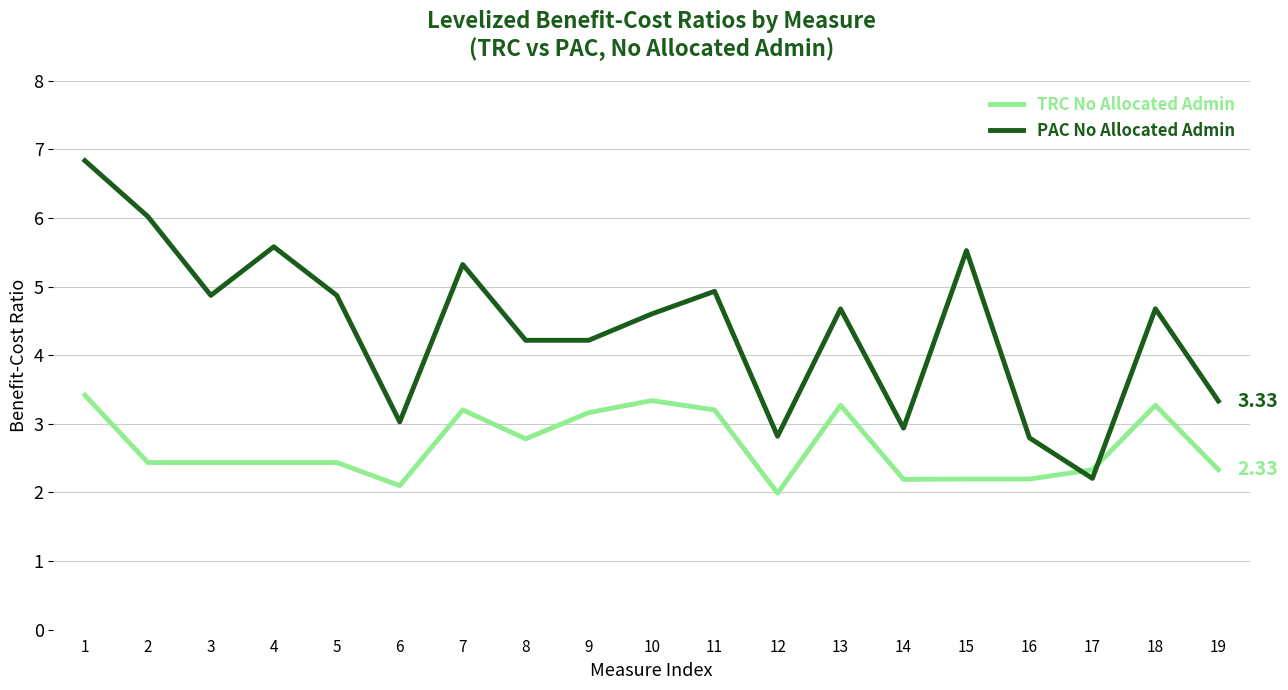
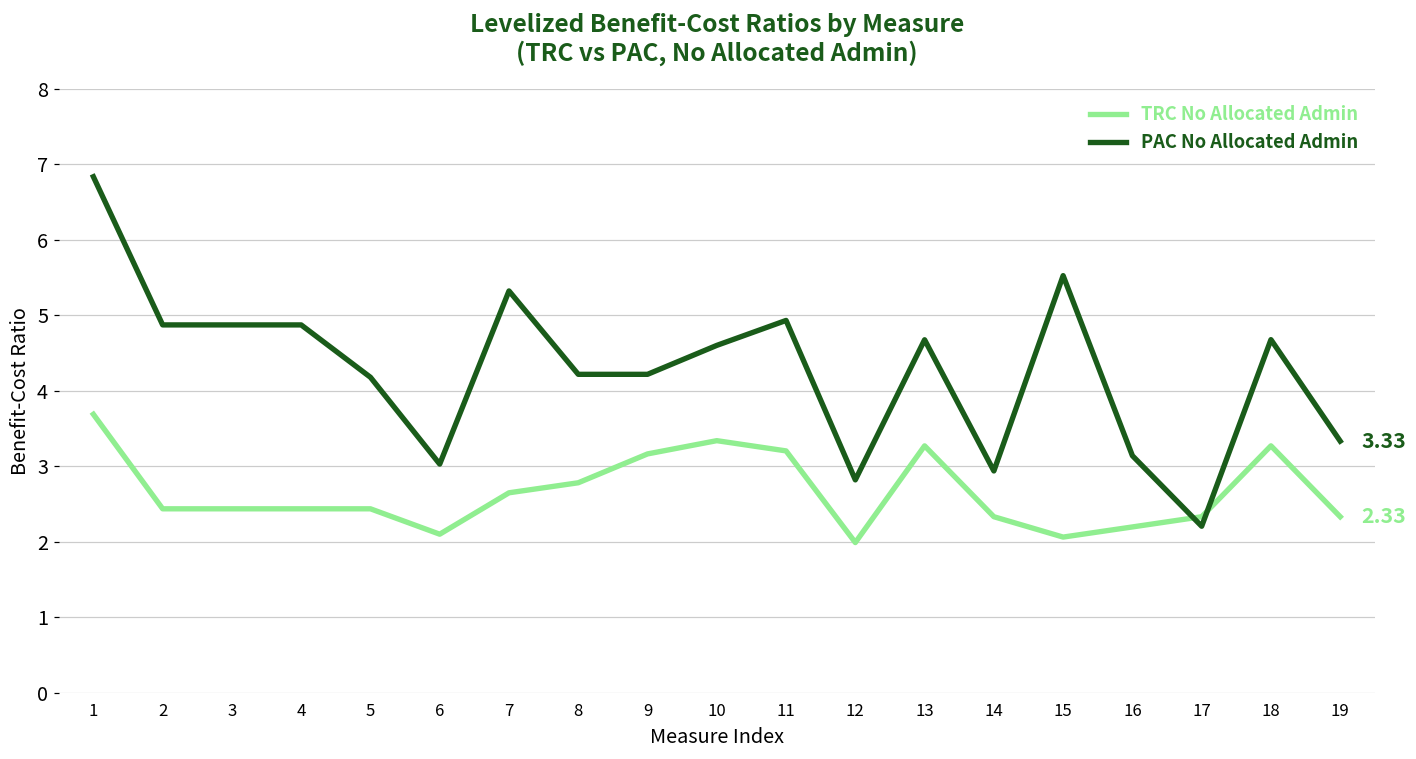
  {
    "TRC No Allocated Admin": {
-     "1": 3.4,
+     "1": 3.7,
      "2": 2.4,
      "3": 2.4,
      "4": 2.4,
      "5": 2.4,
      "6": 2.1,
-     "7": 3.2,
+     "7": 2.6,
      "8": 2.8,
      "9": 3.2,
      "10": 3.3,
      "11": 3.2,
      "12": 2.0,
      "13": 3.3,
-     "14": 2.2,
-     "15": 2.2,
+     "14": 2.3,
+     "15": 2.1,
      "16": 2.2,
      "17": 2.3,
      "18": 3.3
    },
    "PAC No Allocated Admin": {
      "1": 6.8,
-     "2": 6.0,
+     "2": 4.9,
      "3": 4.9,
-     "4": 5.6,
-     "5": 4.9,
+     "4": 4.9,
+     "5": 4.2,
      "6": 3.0,
      "7": 5.3,
      "8": 4.2,
      "9": 4.2,
      "10": 4.6,
      "11": 4.9,
      "12": 2.8,
      "13": 4.7,
      "14": 2.9,
      "15": 5.5,
-     "16": 2.8,
+     "16": 3.1,
      "17": 2.2,
      "18": 4.7
    }
  }
